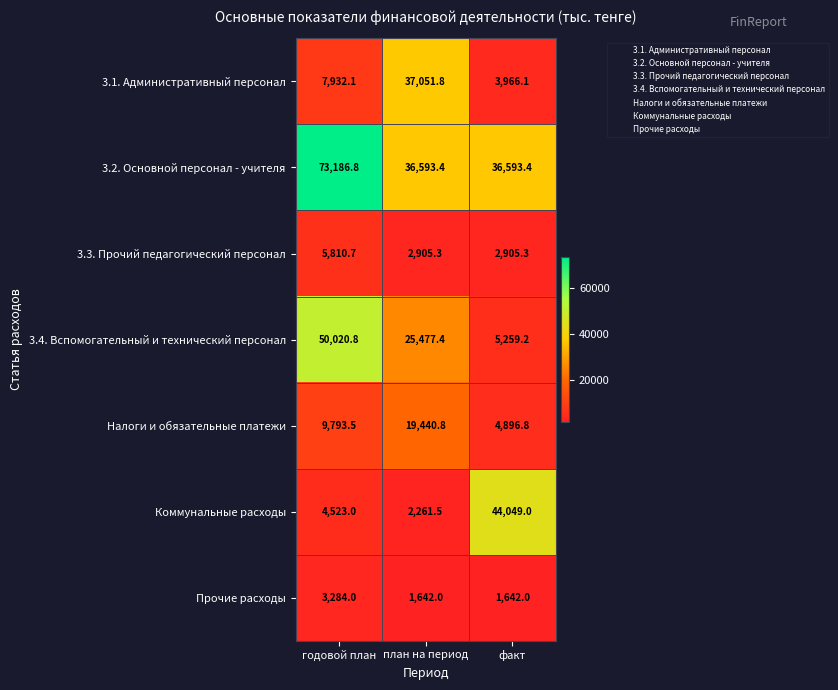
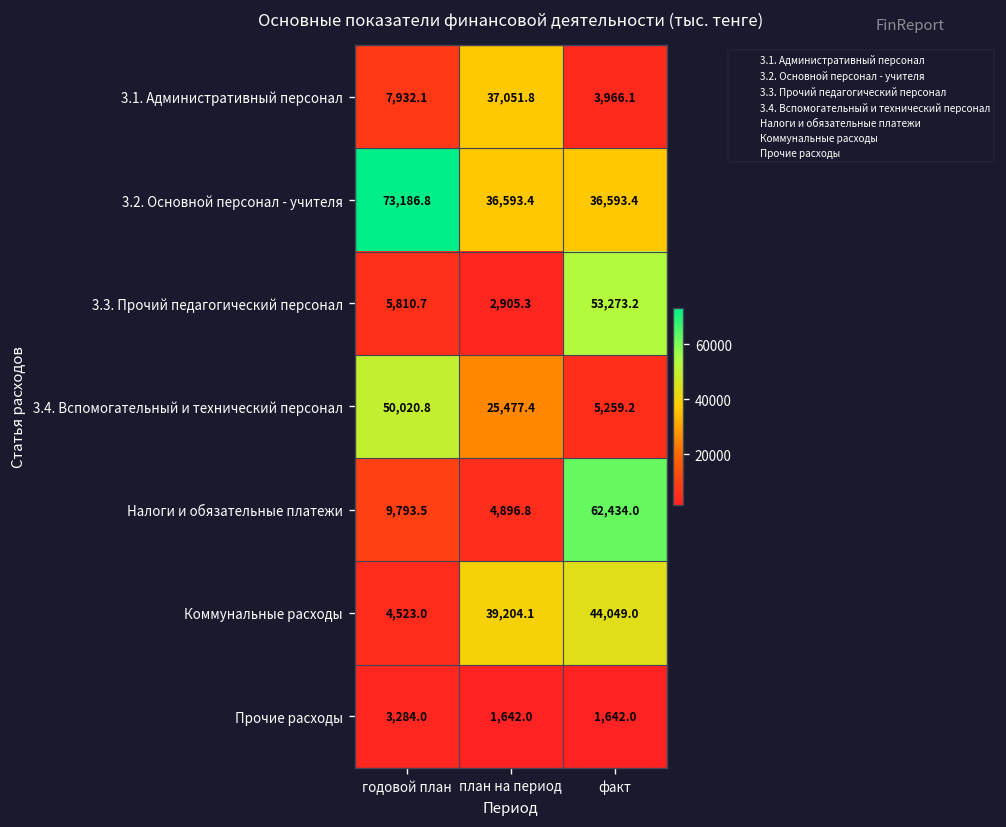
  {
    "3.1. Административный персонал": {
      "годовой план": "7,932.1",
      "план на период": "37,051.8",
      "факт": "3,966.1"
    },
    "3.2. Основной персонал - учителя": {
      "годовой план": "73,186.8",
      "план на период": "36,593.4",
      "факт": "36,593.4"
    },
    "3.3. Прочий педагогический персонал": {
      "годовой план": "5,810.7",
      "план на период": "2,905.3",
-     "факт": "2,905.3"
+     "факт": "53,273.2"
    },
    "3.4. Вспомогательный и технический персонал": {
      "годовой план": "50,020.8",
      "план на период": "25,477.4",
      "факт": "5,259.2"
    },
    "Налоги и обязательные платежи": {
      "годовой план": "9,793.5",
-     "план на период": "19,440.8",
-     "факт": "4,896.8"
+     "план на период": "4,896.8",
+     "факт": "62,434.0"
    },
    "Коммунальные расходы": {
      "годовой план": "4,523.0",
-     "план на период": "2,261.5",
+     "план на период": "39,204.1",
      "факт": "44,049.0"
    },
    "Прочие расходы": {
      "годовой план": "3,284.0",
      "план на период": "1,642.0",
      "факт": "1,642.0"
    }
  }
